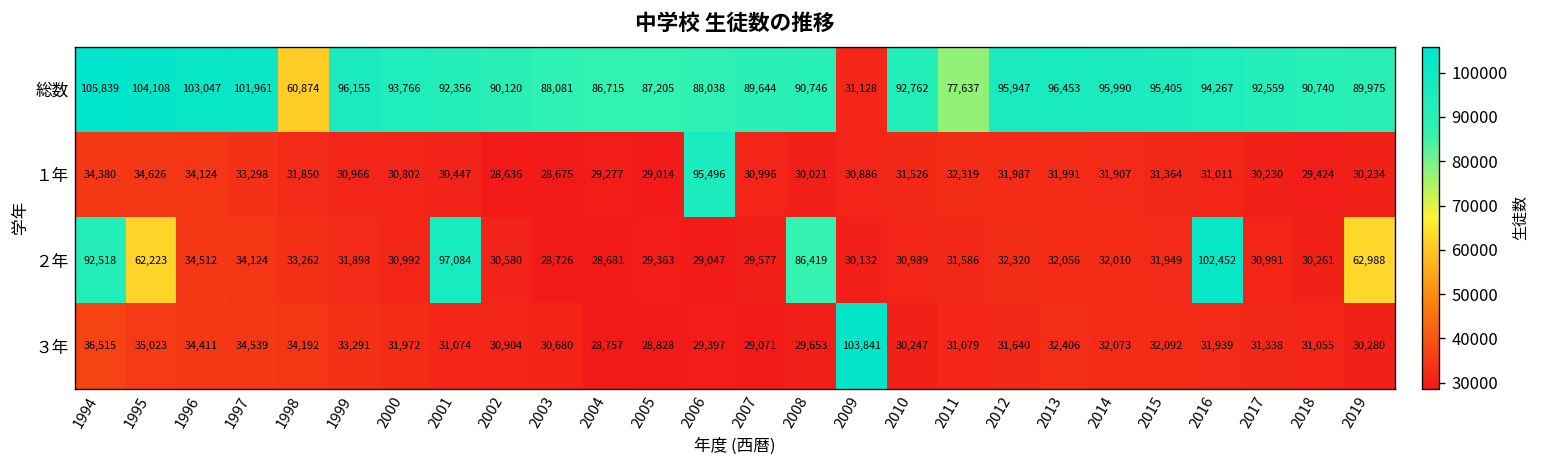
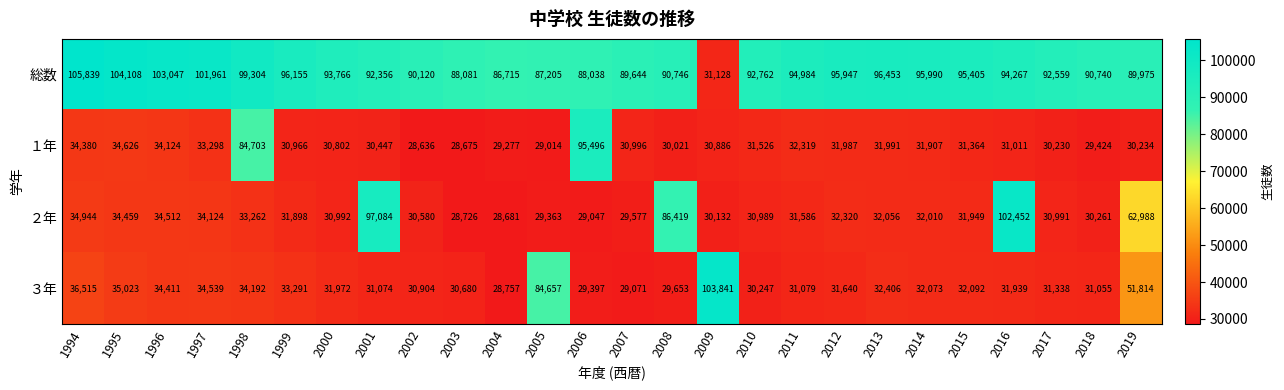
  {
    "総数": {
      "1994": "105,839",
      "1995": "104,108",
      "1996": "103,047",
      "1997": "101,961",
-     "1998": "60,874",
+     "1998": "99,304",
      "1999": "96,155",
      "2000": "93,766",
      "2001": "92,356",
      "2002": "90,120",
      "2003": "88,081",
      "2004": "86,715",
      "2005": "87,205",
      "2006": "88,038",
      "2007": "89,644",
      "2008": "90,746",
      "2009": "31,128",
      "2010": "92,762",
-     "2011": "77,637",
+     "2011": "94,984",
      "2012": "95,947",
      "2013": "96,453",
      "2014": "95,990",
      "2015": "95,405",
      "2016": "94,267",
      "2017": "92,559",
      "2018": "90,740",
      "2019": "89,975"
    },
    "１年": {
      "1994": "34,380",
      "1995": "34,626",
      "1996": "34,124",
      "1997": "33,298",
-     "1998": "31,850",
+     "1998": "84,703",
      "1999": "30,966",
      "2000": "30,802",
      "2001": "30,447",
      "2002": "28,636",
      "2003": "28,675",
      "2004": "29,277",
      "2005": "29,014",
      "2006": "95,496",
      "2007": "30,996",
      "2008": "30,021",
      "2009": "30,886",
      "2010": "31,526",
      "2011": "32,319",
      "2012": "31,987",
      "2013": "31,991",
      "2014": "31,907",
      "2015": "31,364",
      "2016": "31,011",
      "2017": "30,230",
      "2018": "29,424",
      "2019": "30,234"
    },
    "２年": {
-     "1994": "92,518",
-     "1995": "62,223",
+     "1994": "34,944",
+     "1995": "34,459",
      "1996": "34,512",
      "1997": "34,124",
      "1998": "33,262",
      "1999": "31,898",
      "2000": "30,992",
      "2001": "97,084",
      "2002": "30,580",
      "2003": "28,726",
      "2004": "28,681",
      "2005": "29,363",
      "2006": "29,047",
      "2007": "29,577",
      "2008": "86,419",
      "2009": "30,132",
      "2010": "30,989",
      "2011": "31,586",
      "2012": "32,320",
      "2013": "32,056",
      "2014": "32,010",
      "2015": "31,949",
      "2016": "102,452",
      "2017": "30,991",
      "2018": "30,261",
      "2019": "62,988"
    },
    "３年": {
      "1994": "36,515",
      "1995": "35,023",
      "1996": "34,411",
      "1997": "34,539",
      "1998": "34,192",
      "1999": "33,291",
      "2000": "31,972",
      "2001": "31,074",
      "2002": "30,904",
      "2003": "30,680",
      "2004": "28,757",
-     "2005": "28,828",
+     "2005": "84,657",
      "2006": "29,397",
      "2007": "29,071",
      "2008": "29,653",
      "2009": "103,841",
      "2010": "30,247",
      "2011": "31,079",
      "2012": "31,640",
      "2013": "32,406",
      "2014": "32,073",
      "2015": "32,092",
      "2016": "31,939",
      "2017": "31,338",
      "2018": "31,055",
-     "2019": "30,280"
+     "2019": "51,814"
    }
  }
